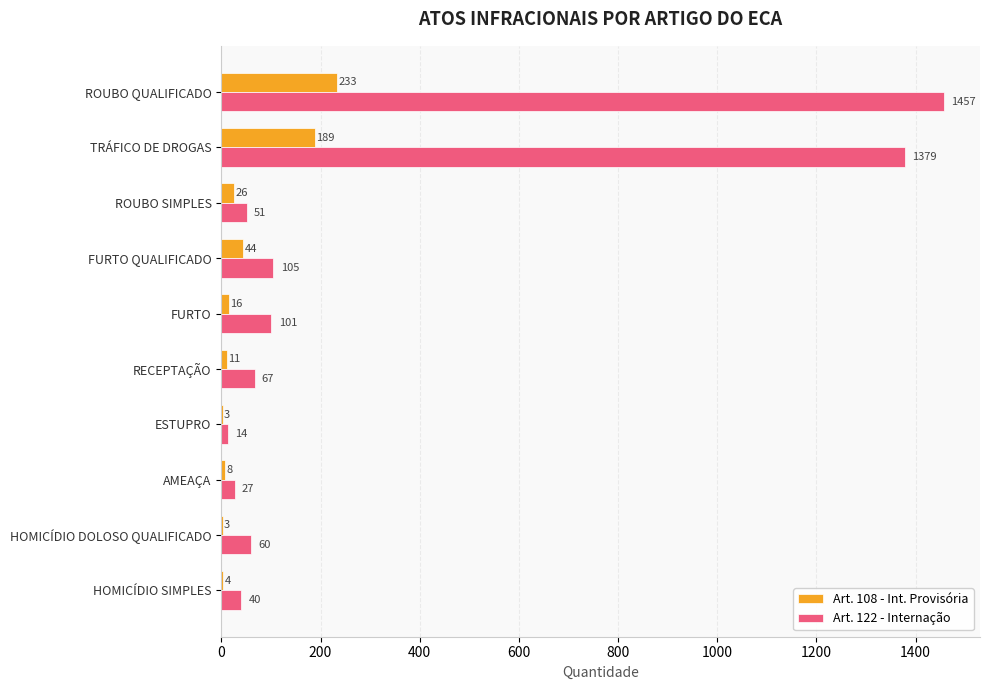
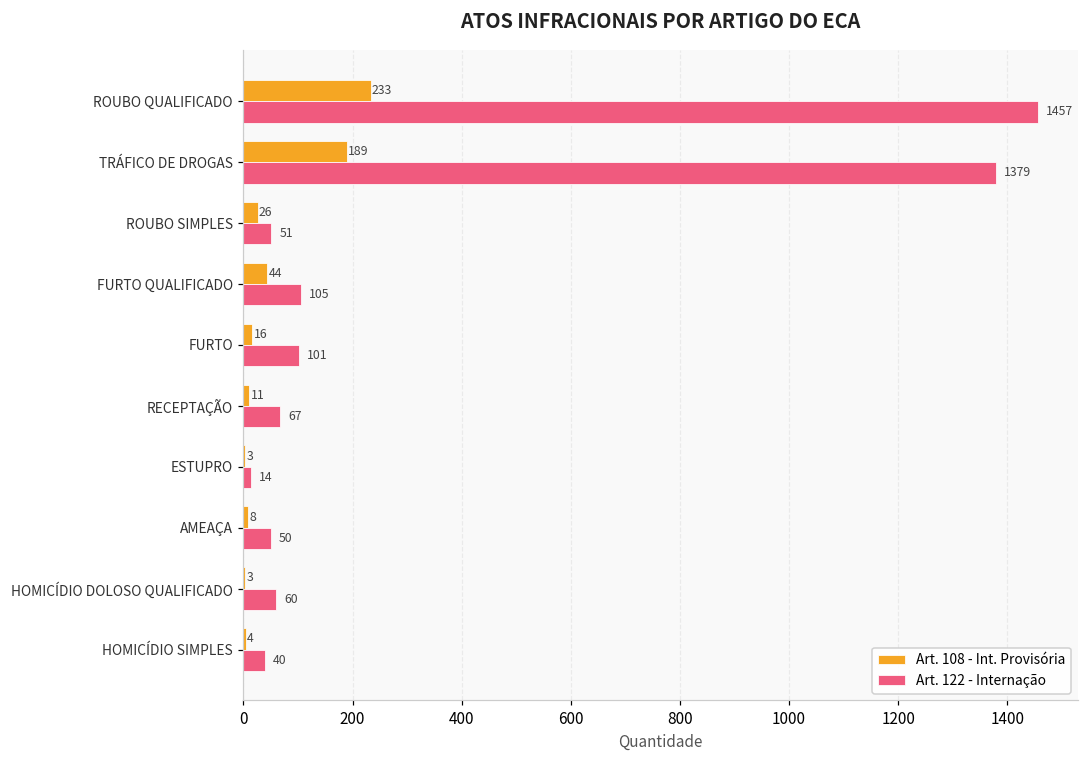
  {
    "Art. 108 - Int. Provisória": {
      "ROUBO QUALIFICADO": 233,
      "TRÁFICO DE DROGAS": 189,
      "ROUBO SIMPLES": 26,
      "FURTO QUALIFICADO": 44,
      "FURTO": 16,
      "RECEPTAÇÃO": 11,
      "ESTUPRO": 3,
      "AMEAÇA": 8,
      "HOMICÍDIO DOLOSO QUALIFICADO": 3,
      "HOMICÍDIO SIMPLES": 4
    },
    "Art. 122 - Internação": {
      "ROUBO QUALIFICADO": 1457,
      "TRÁFICO DE DROGAS": 1379,
      "ROUBO SIMPLES": 51,
      "FURTO QUALIFICADO": 105,
      "FURTO": 101,
      "RECEPTAÇÃO": 67,
      "ESTUPRO": 14,
-     "AMEAÇA": 27,
+     "AMEAÇA": 50,
      "HOMICÍDIO DOLOSO QUALIFICADO": 60,
      "HOMICÍDIO SIMPLES": 40
    }
  }
